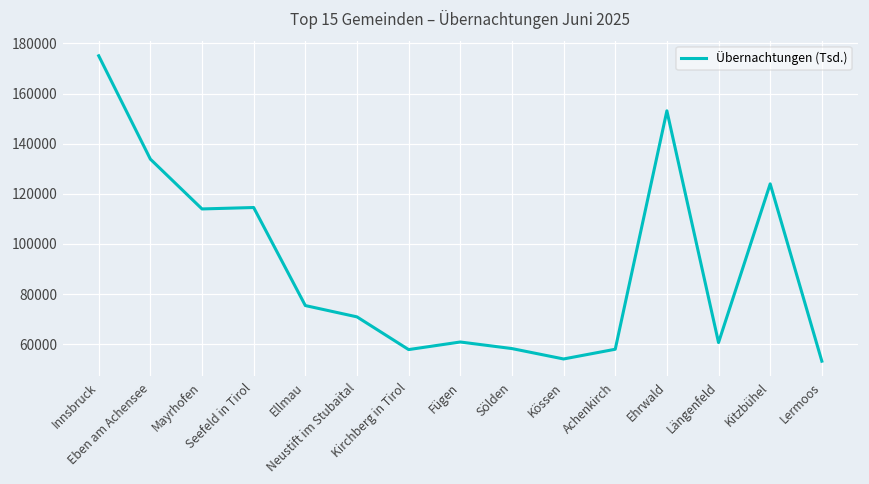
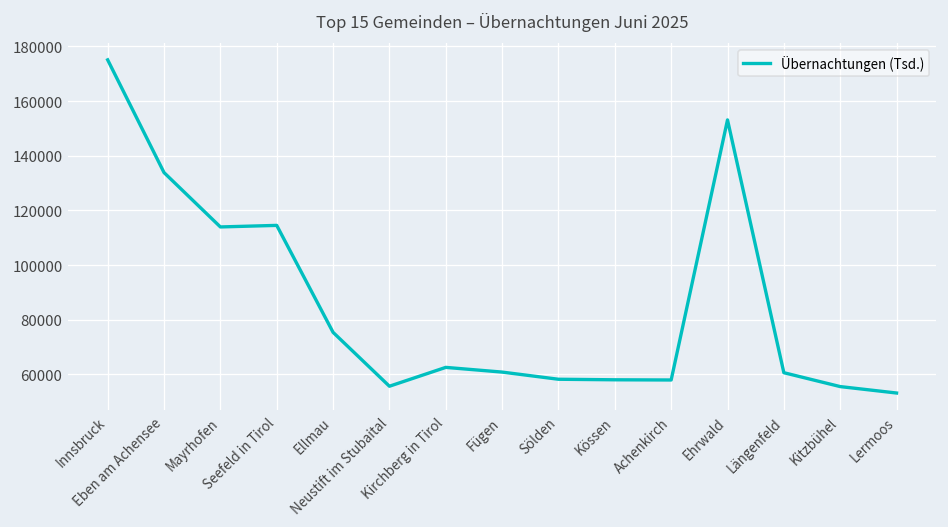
  {
    "Innsbruck": 175000,
    "Eben am Achensee": 134000,
    "Mayrhofen": 114000,
    "Seefeld in Tirol": 115000,
    "Ellmau": 75000,
-   "Neustift im Stubaital": 71000,
-   "Kirchberg in Tirol": 58000,
+   "Neustift im Stubaital": 56000,
+   "Kirchberg in Tirol": 63000,
    "Fügen": 61000,
    "Sölden": 58000,
-   "Kössen": 54000,
+   "Kössen": 58000,
    "Achenkirch": 58000,
    "Ehrwald": 153000,
    "Längenfeld": 61000,
-   "Kitzbühel": 124000,
+   "Kitzbühel": 56000,
    "Lermoos": 53000
  }
